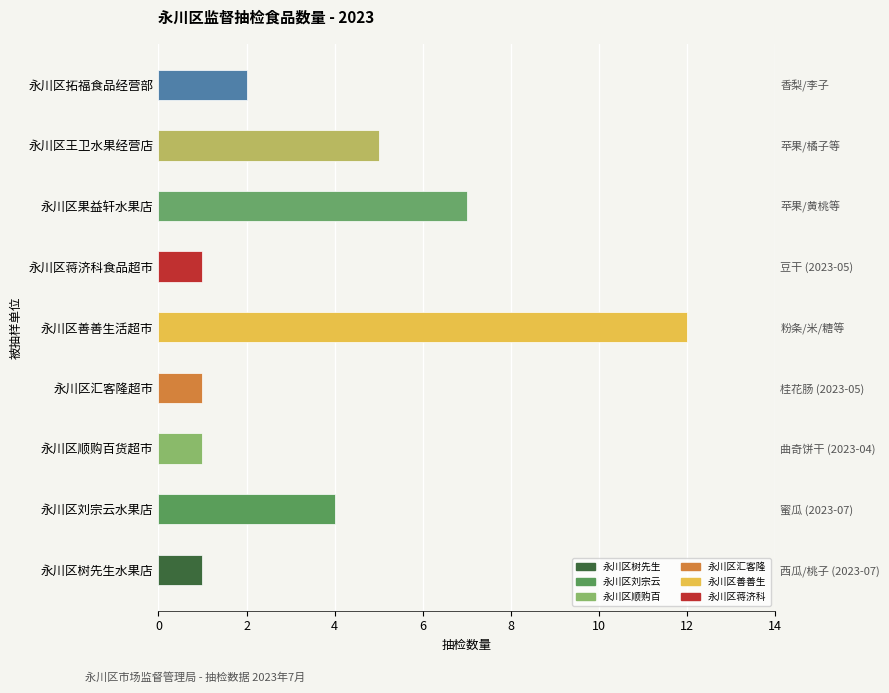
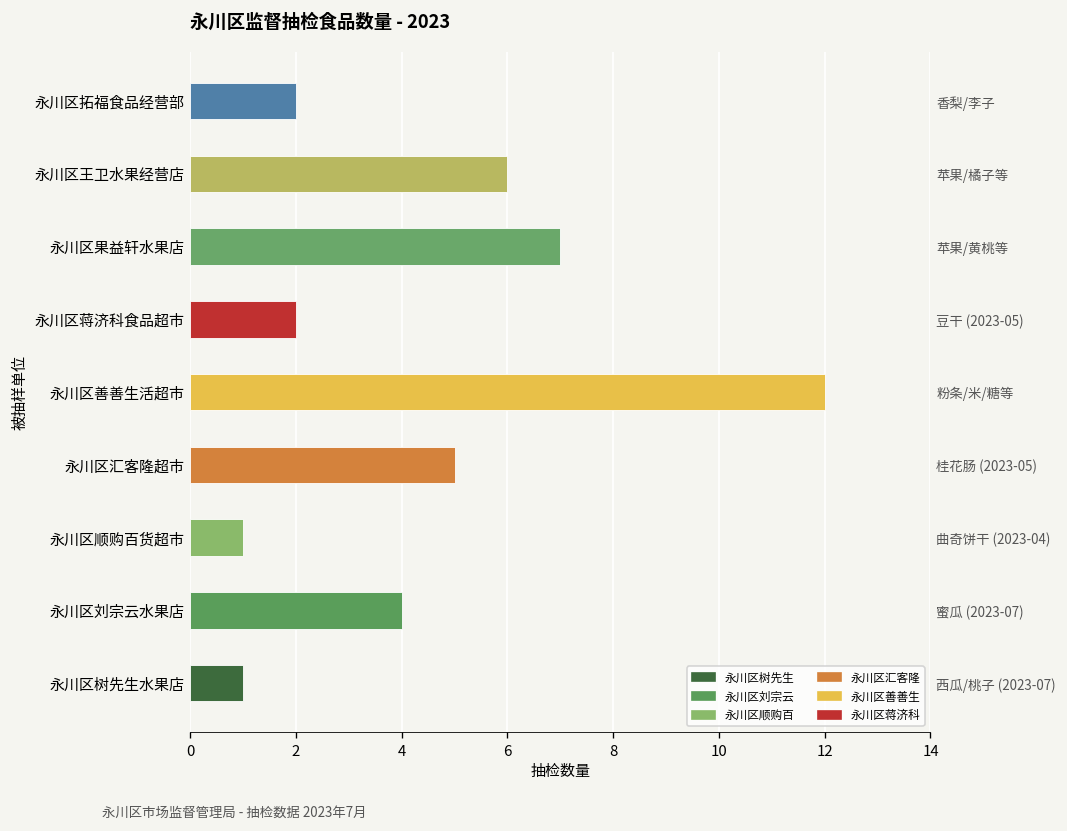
  {
    "永川区拓福食品经营部": 2,
-   "永川区王卫水果经营店": 5,
+   "永川区王卫水果经营店": 6,
    "永川区果益轩水果店": 7,
-   "永川区蒋济科食品超市": 1,
+   "永川区蒋济科食品超市": 2,
    "永川区善善生活超市": 12,
-   "永川区汇客隆超市": 1,
+   "永川区汇客隆超市": 5,
    "永川区顺购百货超市": 1,
    "永川区刘宗云水果店": 4,
    "永川区树先生水果店": 1
  }
